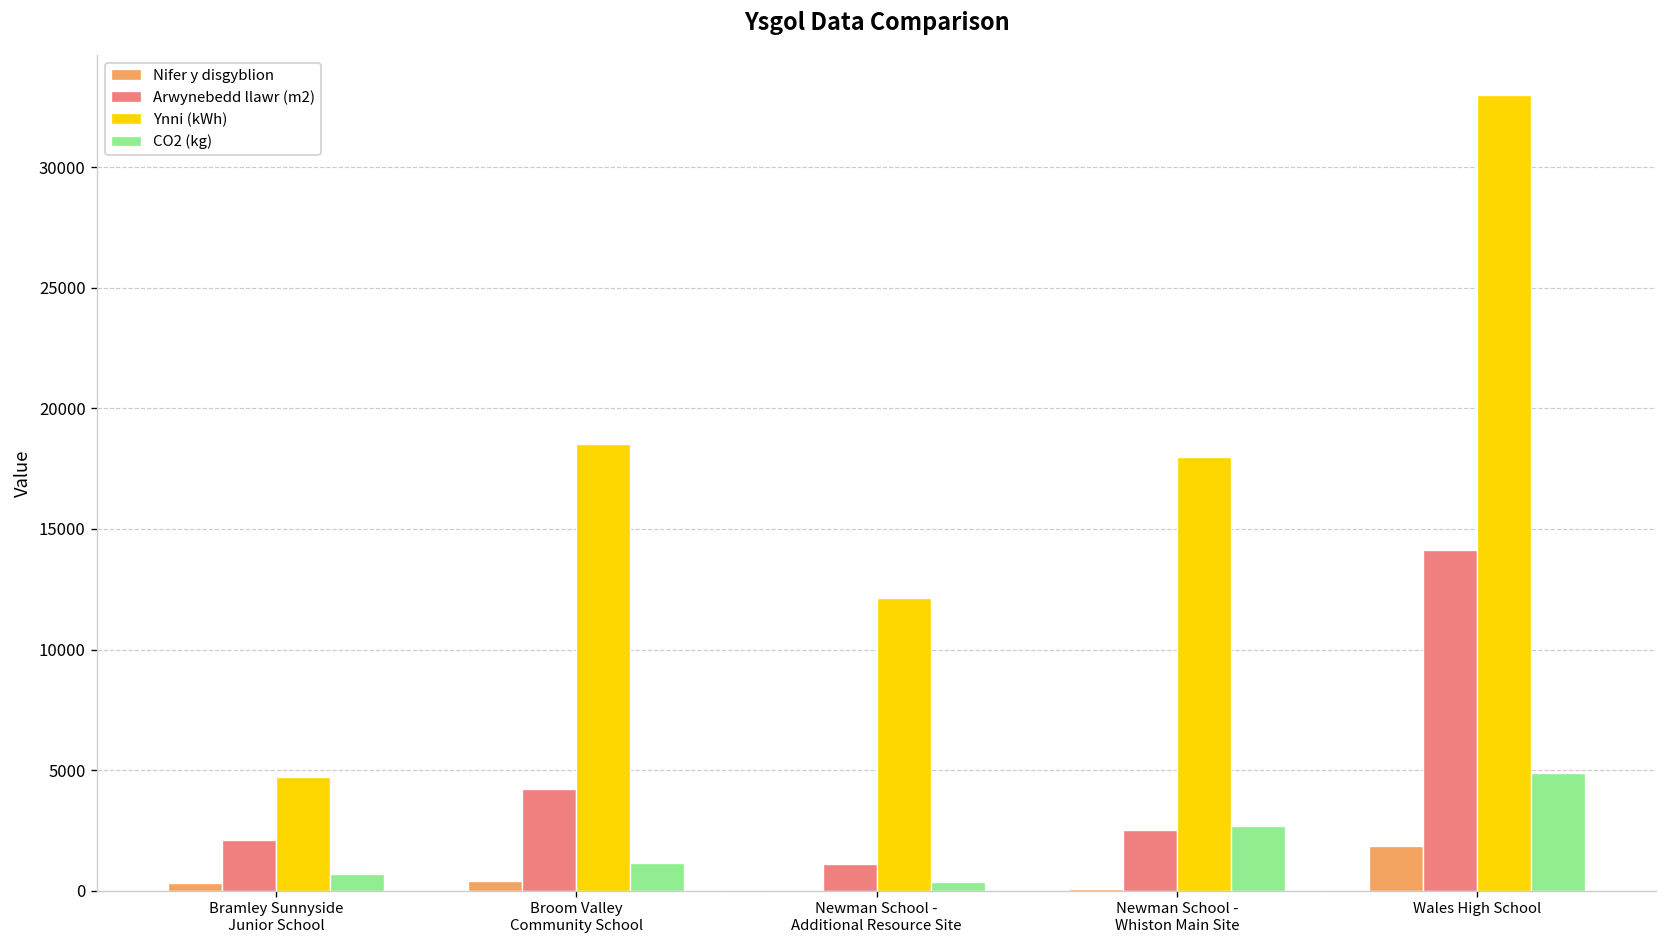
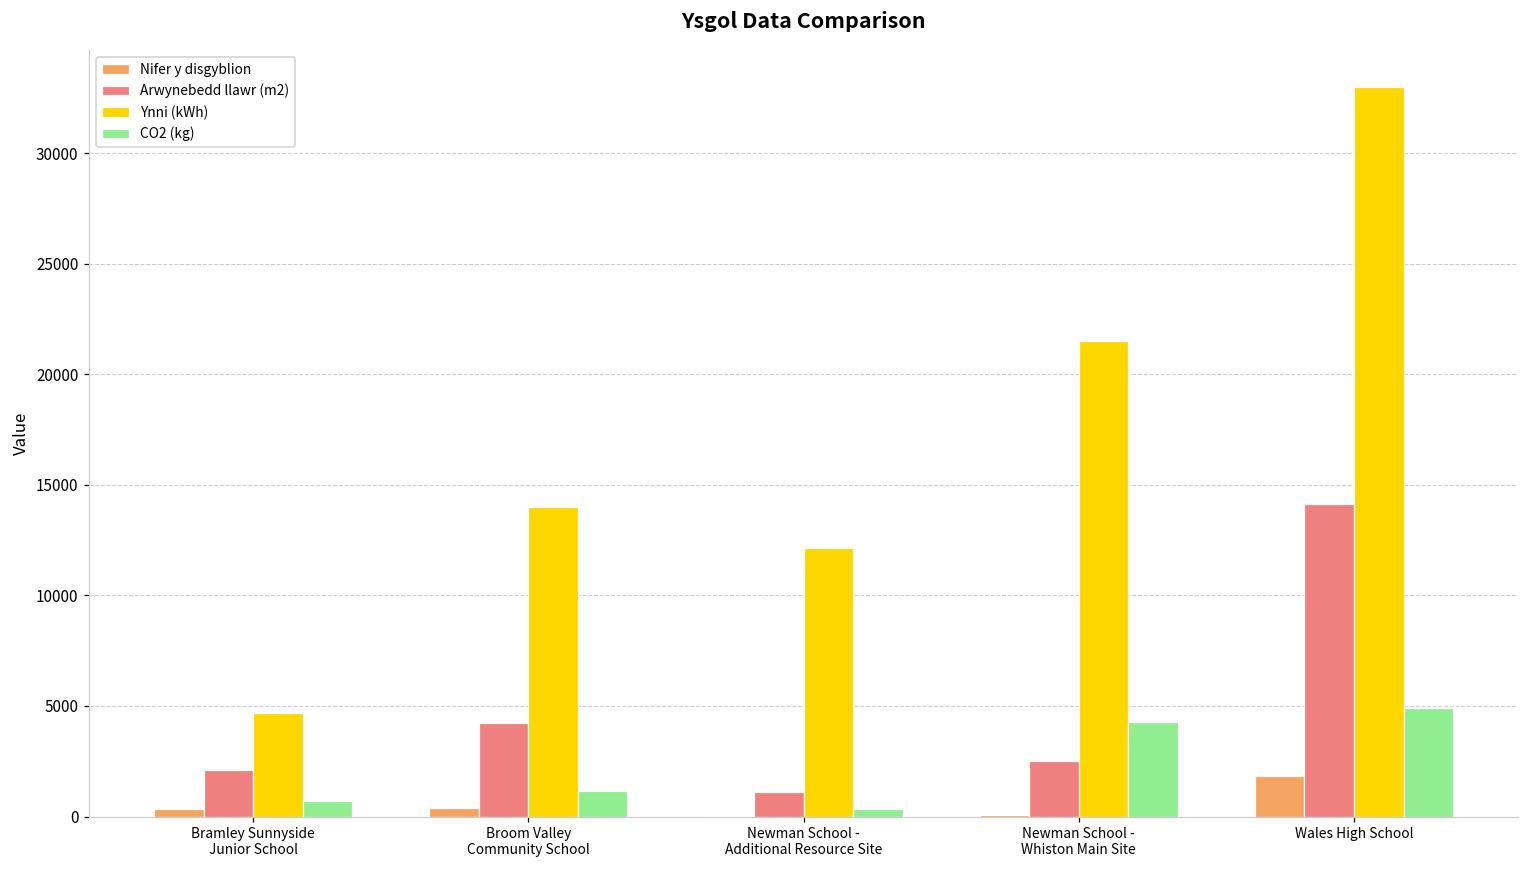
  {
    "Ynni (kWh)": {
      "Bramley Sunnyside Junior School": 4700,
-     "Broom Valley Community School": 18500,
+     "Broom Valley Community School": 14000,
      "Newman School - Additional Resource Site": 12100,
-     "Newman School - Whiston Main Site": 18000,
+     "Newman School - Whiston Main Site": 21500,
      "Wales High School": 33000
    },
    "CO2 (kg)": {
      "Bramley Sunnyside Junior School": 700,
      "Broom Valley Community School": 1200,
      "Newman School - Additional Resource Site": 400,
-     "Newman School - Whiston Main Site": 2700,
+     "Newman School - Whiston Main Site": 4300,
      "Wales High School": 4900
    }
  }
